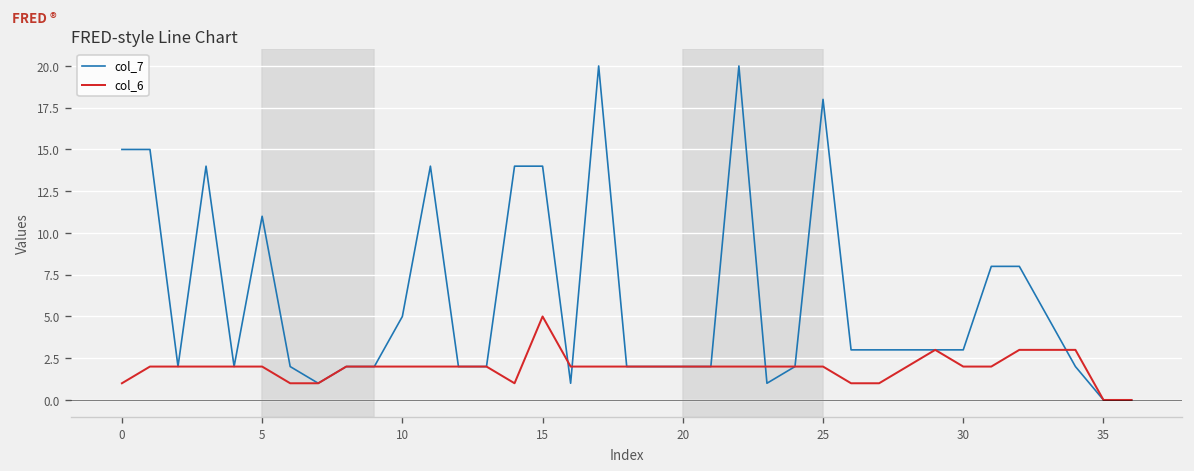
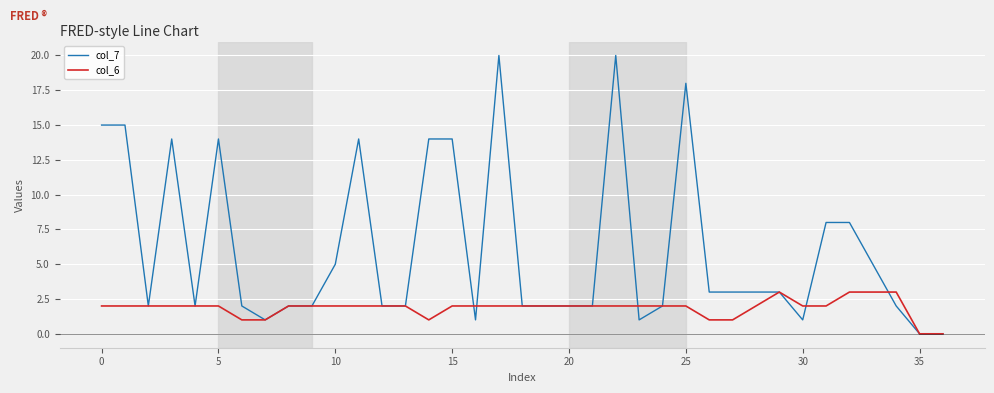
  {
    "col_7": {
      "0": 15,
-     "5": 11,
+     "5": 14,
      "10": 5,
      "15": 14,
      "25": 18,
-     "30": 3
+     "30": 1
    },
    "col_6": {
-     "0": 1,
+     "0": 2,
      "5": 2,
      "10": 2,
-     "15": 5,
+     "15": 2,
      "25": 2,
      "30": 2
    }
  }
